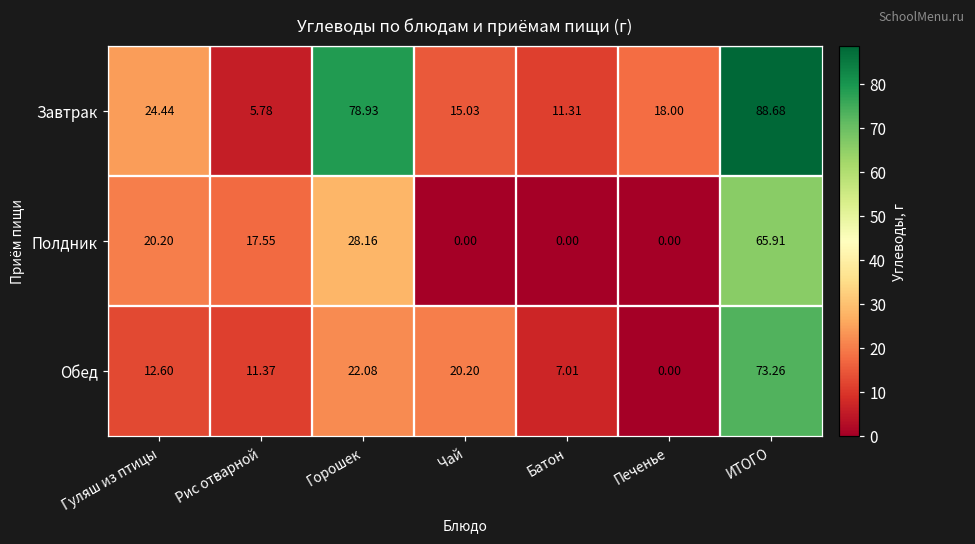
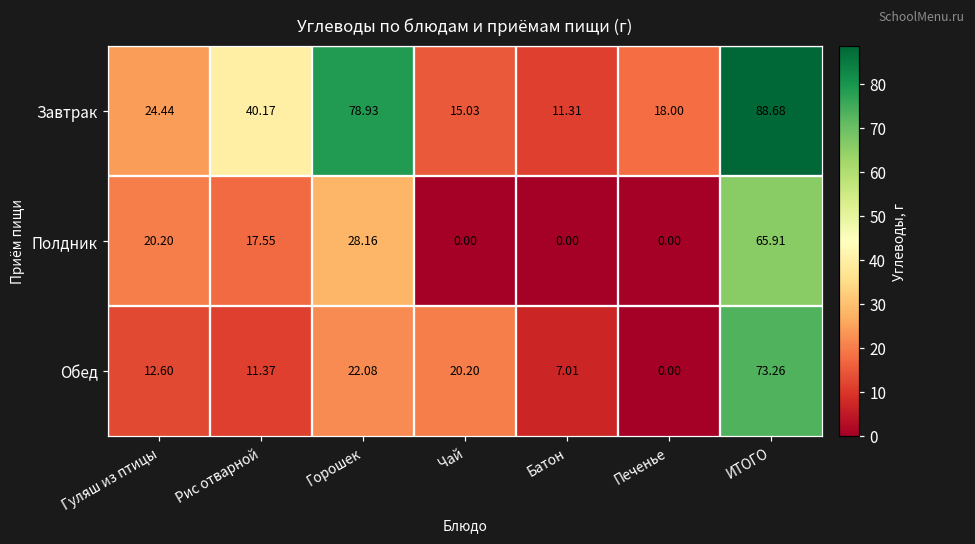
  {
    "Завтрак": {
      "Гуляш из птицы": 24.44,
-     "Рис отварной": 5.78,
+     "Рис отварной": 40.17,
      "Горошек": 78.93,
      "Чай": 15.03,
      "Батон": 11.31,
      "Печенье": 18.00,
      "ИТОГО": 88.68
    },
    "Полдник": {
      "Гуляш из птицы": 20.20,
      "Рис отварной": 17.55,
      "Горошек": 28.16,
      "Чай": 0.00,
      "Батон": 0.00,
      "Печенье": 0.00,
      "ИТОГО": 65.91
    },
    "Обед": {
      "Гуляш из птицы": 12.60,
      "Рис отварной": 11.37,
      "Горошек": 22.08,
      "Чай": 20.20,
      "Батон": 7.01,
      "Печенье": 0.00,
      "ИТОГО": 73.26
    }
  }
